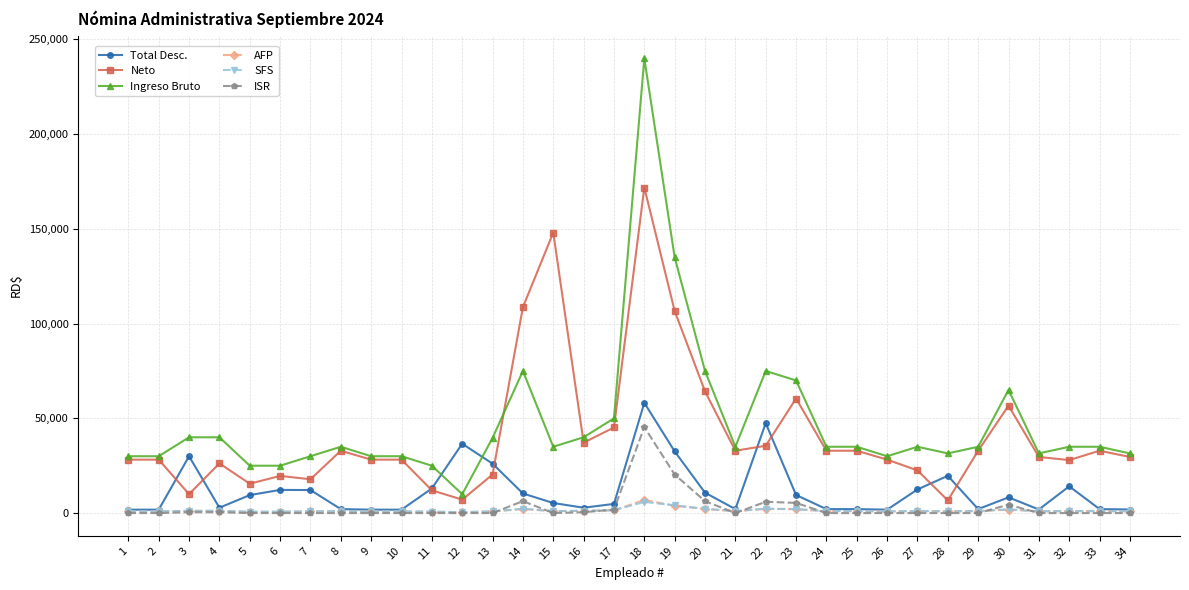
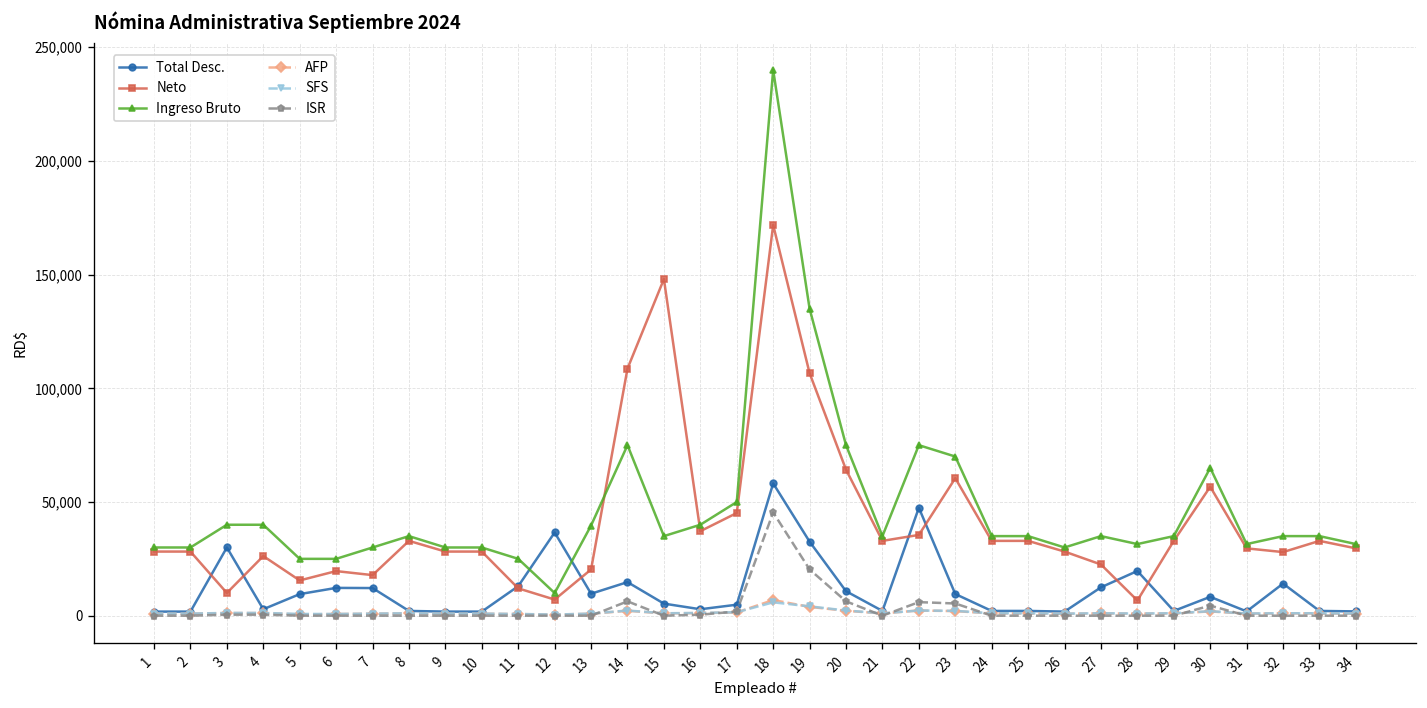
  {
    "Total Desc.": {
      "3": "30,000",
      "4": "3,000",
      "5": "9,000",
      "6": "12,000",
      "7": "12,000",
      "12": "37,000",
-     "13": "26,000",
-     "14": "10,000",
+     "13": "10,000",
+     "14": "15,000",
      "15": "5,000",
      "16": "3,000",
      "17": "5,000",
      "18": "58,000",
      "19": "33,000",
      "20": "11,000",
      "22": "47,000",
      "23": "10,000",
      "27": "12,000",
      "28": "20,000",
      "30": "8,000",
      "32": "14,000"
    },
    "Neto": {
      "1": "28,000",
      "2": "28,000",
      "3": "10,000",
      "4": "26,000",
      "5": "16,000",
      "6": "20,000",
      "7": "18,000",
      "8": "33,000",
      "9": "28,000",
      "10": "28,000",
      "12": "7,000",
      "13": "20,000",
      "14": "109,000",
      "15": "148,000",
      "16": "37,000",
      "17": "45,000",
      "18": "172,000",
      "19": "107,000",
      "20": "64,000",
      "21": "33,000",
      "22": "36,000",
      "23": "60,000",
      "24": "33,000",
      "25": "33,000",
      "26": "28,000",
      "27": "23,000",
      "28": "7,000",
      "29": "33,000",
      "30": "57,000",
      "31": "30,000",
      "32": "28,000",
      "33": "33,000",
      "34": "30,000"
    },
    "Ingreso Bruto": {
      "1": "30,000",
      "2": "30,000",
      "3": "40,000",
      "4": "40,000",
      "5": "25,000",
      "6": "25,000",
      "7": "30,000",
      "8": "35,000",
      "9": "30,000",
      "10": "30,000",
      "11": "25,000",
      "12": "10,000",
      "13": "40,000",
      "14": "75,000",
      "15": "35,000",
      "16": "40,000",
      "17": "50,000",
      "18": "240,000",
      "19": "135,000",
      "20": "75,000",
      "21": "35,000",
      "22": "75,000",
      "23": "70,000",
      "24": "35,000",
      "25": "35,000",
      "26": "30,000",
      "27": "35,000",
      "28": "32,000",
      "29": "35,000",
      "30": "65,000",
      "31": "32,000",
      "32": "35,000",
      "33": "35,000",
      "34": "32,000"
    },
    "ISR": {
      "14": "6,000",
      "18": "45,000",
      "19": "20,000",
      "20": "6,000",
      "22": "6,000",
      "23": "5,000",
      "30": "4,000"
    }
  }
